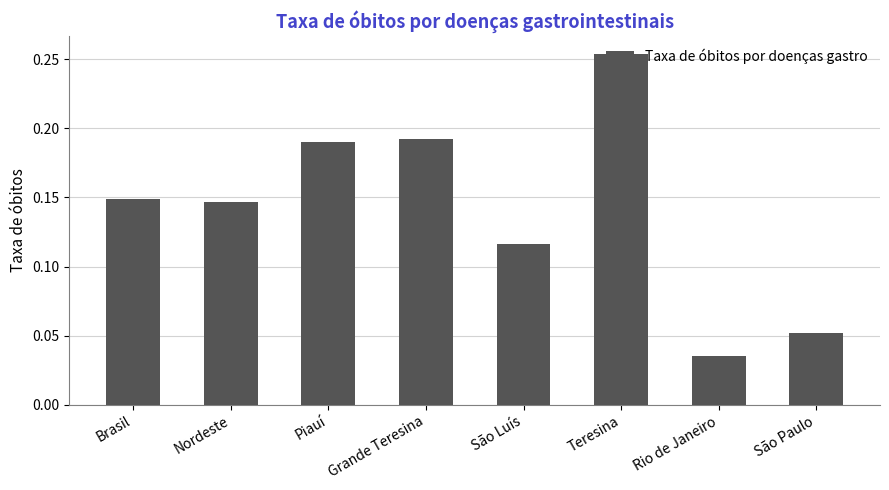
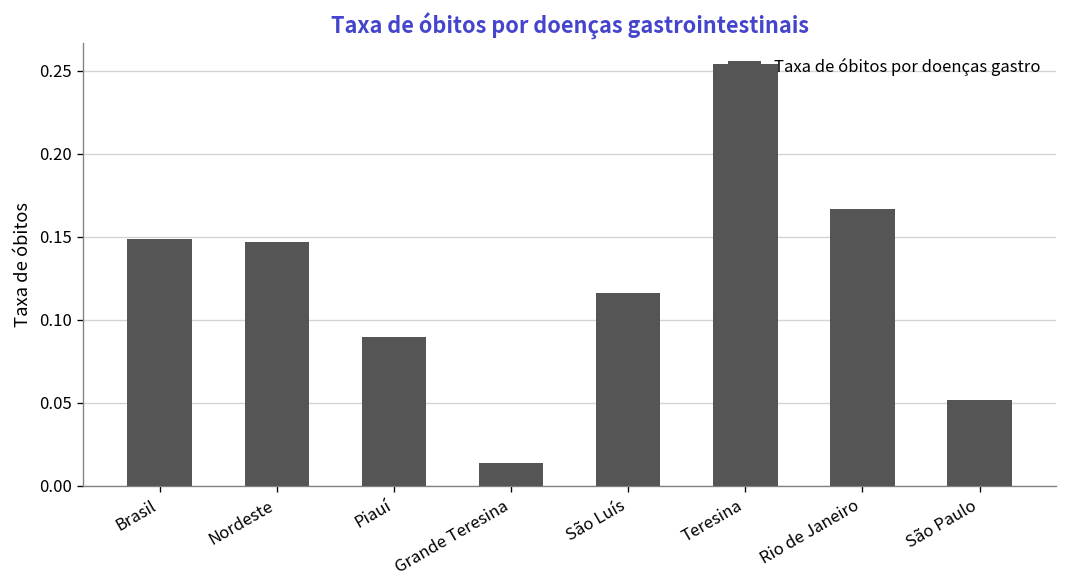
  {
    "Brasil": 0.149,
    "Nordeste": 0.147,
-   "Piauí": 0.19,
-   "Grande Teresina": 0.192,
+   "Piauí": 0.09,
+   "Grande Teresina": 0.014,
    "São Luís": 0.116,
    "Teresina": 0.254,
-   "Rio de Janeiro": 0.035,
+   "Rio de Janeiro": 0.167,
    "São Paulo": 0.052
  }
